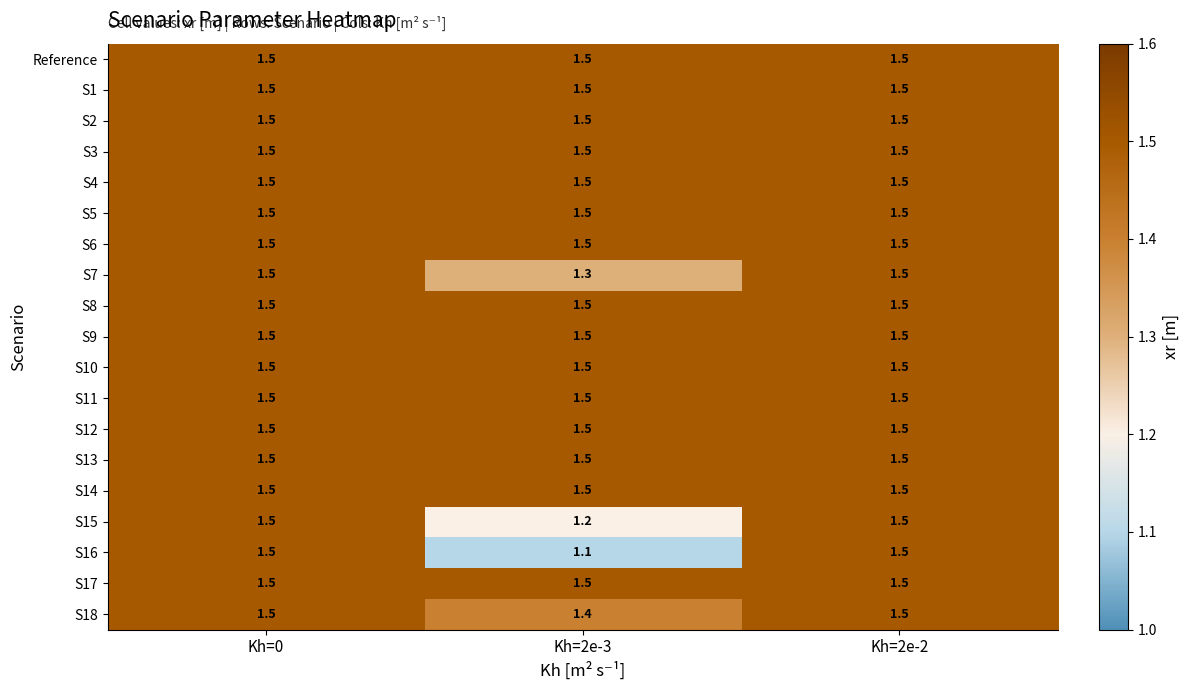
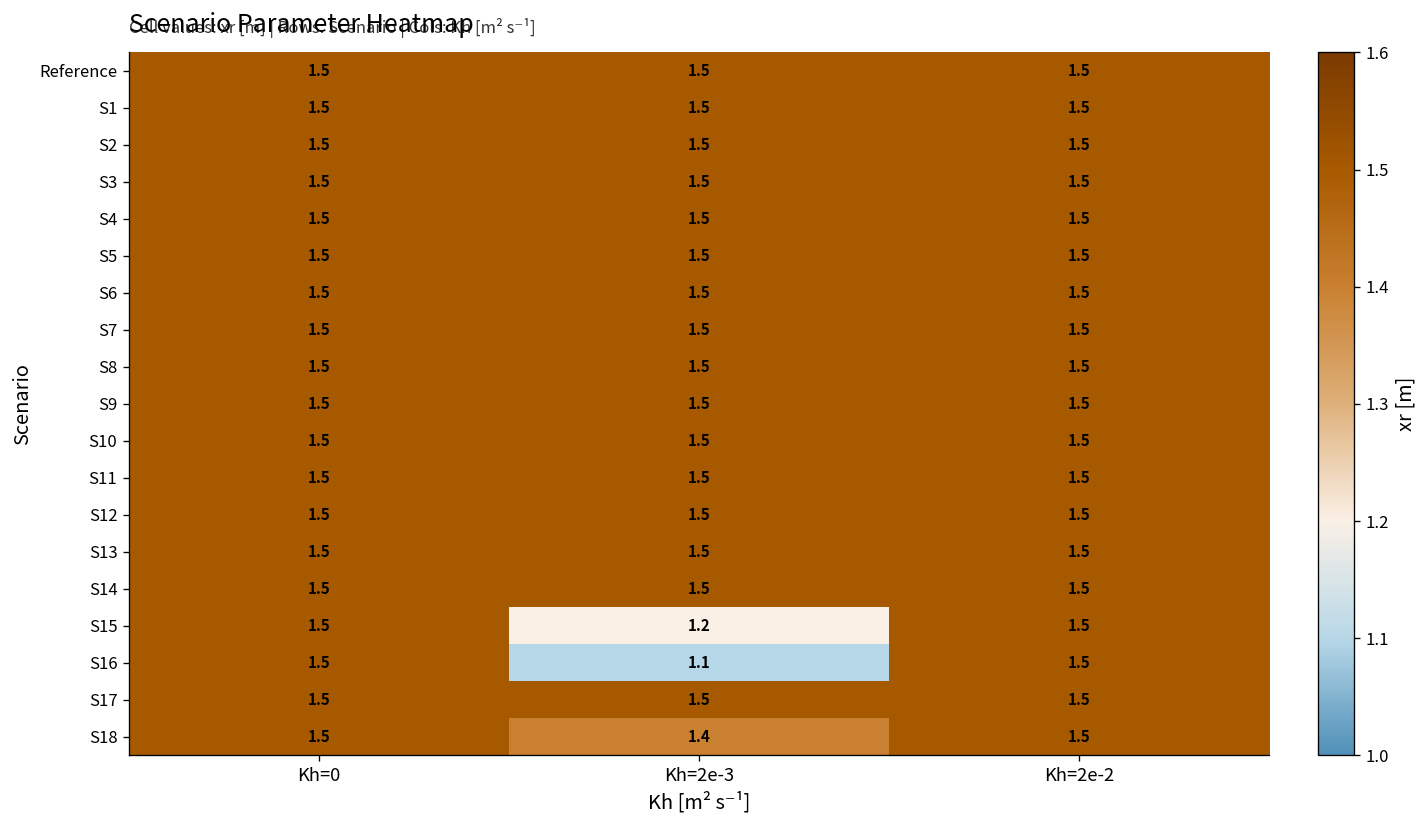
  {
    "Reference": {
      "Kh=0": 1.5,
      "Kh=2e-3": 1.5,
      "Kh=2e-2": 1.5
    },
    "S1": {
      "Kh=0": 1.5,
      "Kh=2e-3": 1.5,
      "Kh=2e-2": 1.5
    },
    "S2": {
      "Kh=0": 1.5,
      "Kh=2e-3": 1.5,
      "Kh=2e-2": 1.5
    },
    "S3": {
      "Kh=0": 1.5,
      "Kh=2e-3": 1.5,
      "Kh=2e-2": 1.5
    },
    "S4": {
      "Kh=0": 1.5,
      "Kh=2e-3": 1.5,
      "Kh=2e-2": 1.5
    },
    "S5": {
      "Kh=0": 1.5,
      "Kh=2e-3": 1.5,
      "Kh=2e-2": 1.5
    },
    "S6": {
      "Kh=0": 1.5,
      "Kh=2e-3": 1.5,
      "Kh=2e-2": 1.5
    },
    "S7": {
      "Kh=0": 1.5,
-     "Kh=2e-3": 1.3,
+     "Kh=2e-3": 1.5,
      "Kh=2e-2": 1.5
    },
    "S8": {
      "Kh=0": 1.5,
      "Kh=2e-3": 1.5,
      "Kh=2e-2": 1.5
    },
    "S9": {
      "Kh=0": 1.5,
      "Kh=2e-3": 1.5,
      "Kh=2e-2": 1.5
    },
    "S10": {
      "Kh=0": 1.5,
      "Kh=2e-3": 1.5,
      "Kh=2e-2": 1.5
    },
    "S11": {
      "Kh=0": 1.5,
      "Kh=2e-3": 1.5,
      "Kh=2e-2": 1.5
    },
    "S12": {
      "Kh=0": 1.5,
      "Kh=2e-3": 1.5,
      "Kh=2e-2": 1.5
    },
    "S13": {
      "Kh=0": 1.5,
      "Kh=2e-3": 1.5,
      "Kh=2e-2": 1.5
    },
    "S14": {
      "Kh=0": 1.5,
      "Kh=2e-3": 1.5,
      "Kh=2e-2": 1.5
    },
    "S15": {
      "Kh=0": 1.5,
      "Kh=2e-3": 1.2,
      "Kh=2e-2": 1.5
    },
    "S16": {
      "Kh=0": 1.5,
      "Kh=2e-3": 1.1,
      "Kh=2e-2": 1.5
    },
    "S17": {
      "Kh=0": 1.5,
      "Kh=2e-3": 1.5,
      "Kh=2e-2": 1.5
    },
    "S18": {
      "Kh=0": 1.5,
      "Kh=2e-3": 1.4,
      "Kh=2e-2": 1.5
    }
  }
